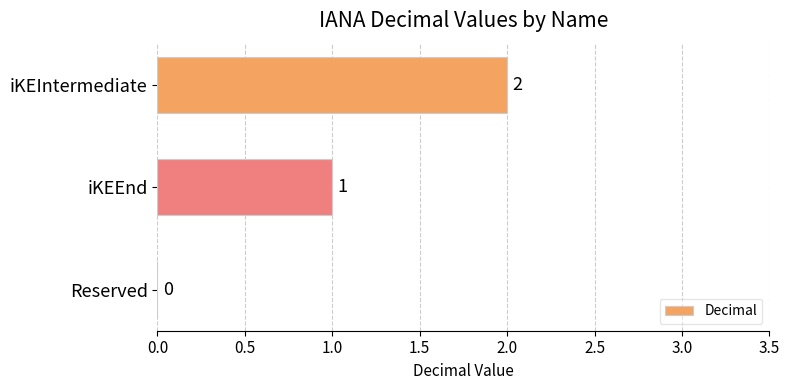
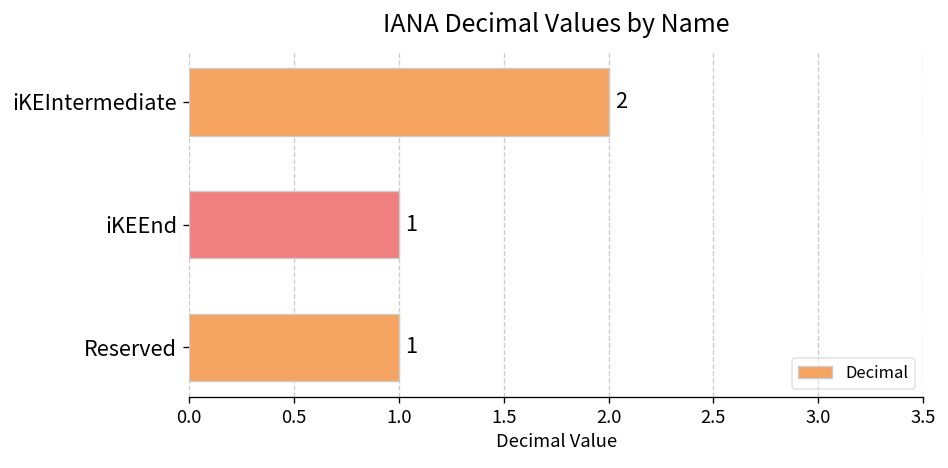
  {
    "iKEIntermediate": 2,
    "iKEEnd": 1,
-   "Reserved": 0
+   "Reserved": 1
  }
